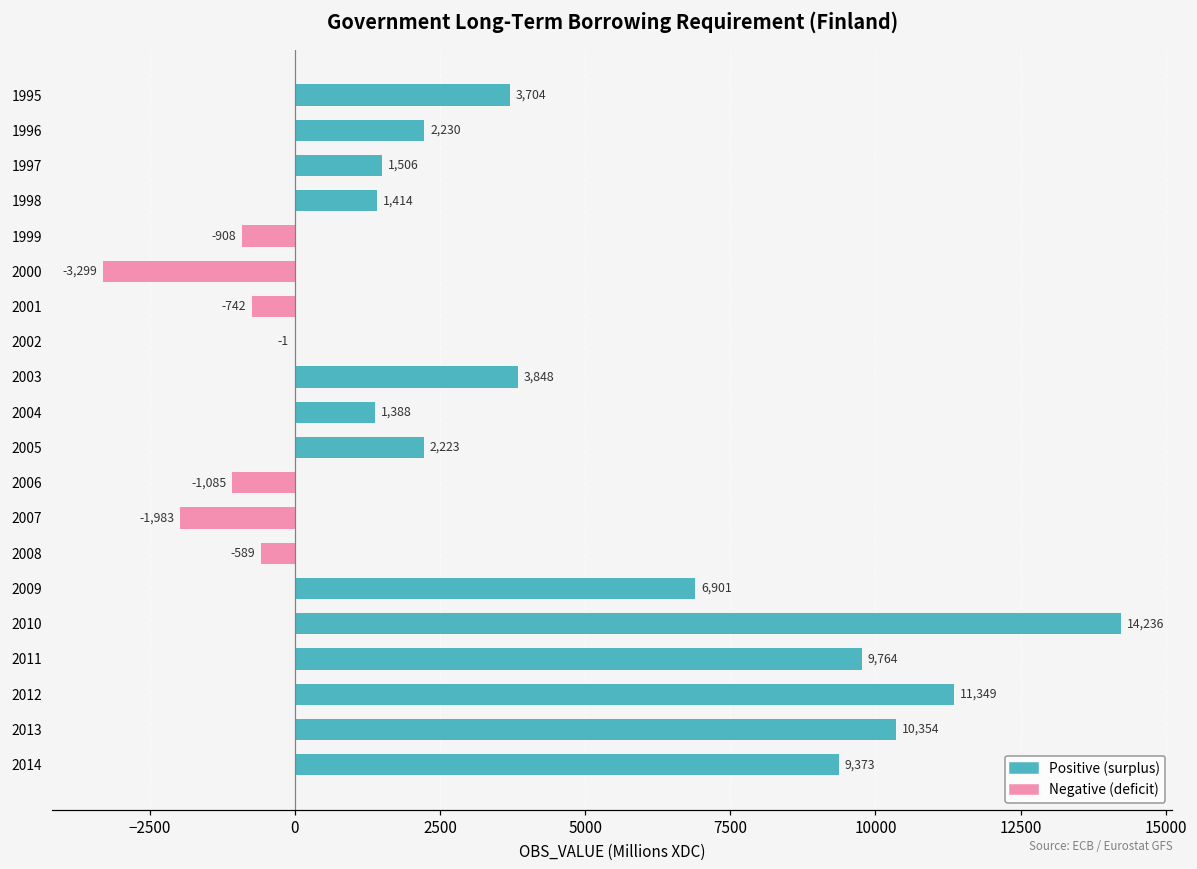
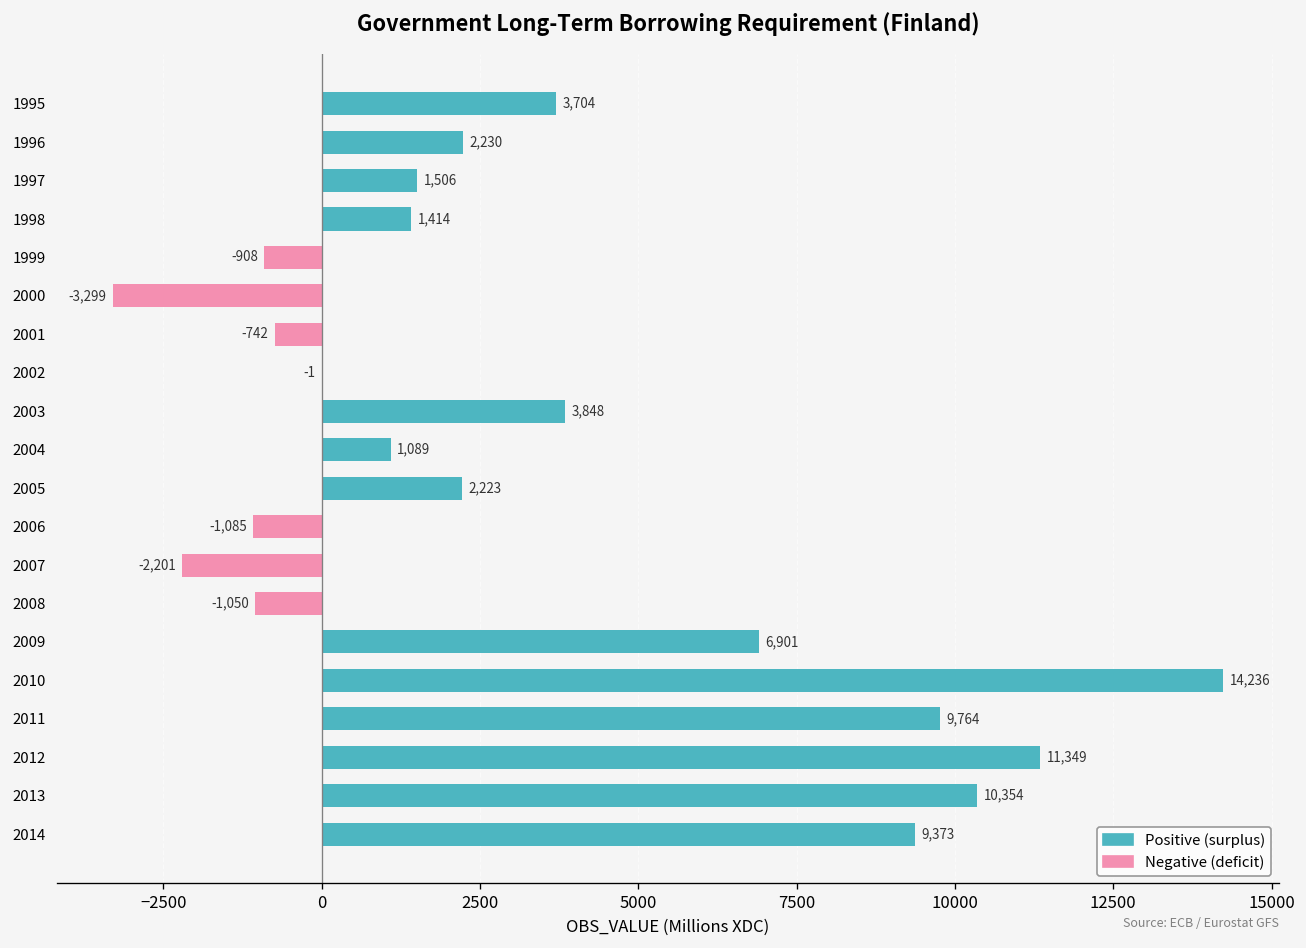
  {
    "Positive (surplus)": {
      "1995": "3,704",
      "1996": "2,230",
      "1997": "1,506",
      "1998": "1,414",
      "2003": "3,848",
-     "2004": "1,388",
+     "2004": "1,089",
      "2005": "2,223",
      "2009": "6,901",
      "2010": "14,236",
      "2011": "9,764",
      "2012": "11,349",
      "2013": "10,354",
      "2014": "9,373"
    },
    "Negative (deficit)": {
      "1999": "-908",
      "2000": "-3,299",
      "2001": "-742",
      "2002": "-1",
      "2006": "-1,085",
-     "2007": "-1,983",
-     "2008": "-589"
+     "2007": "-2,201",
+     "2008": "-1,050"
    }
  }
